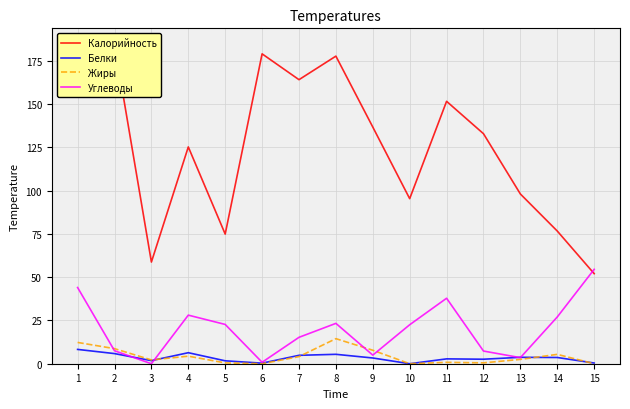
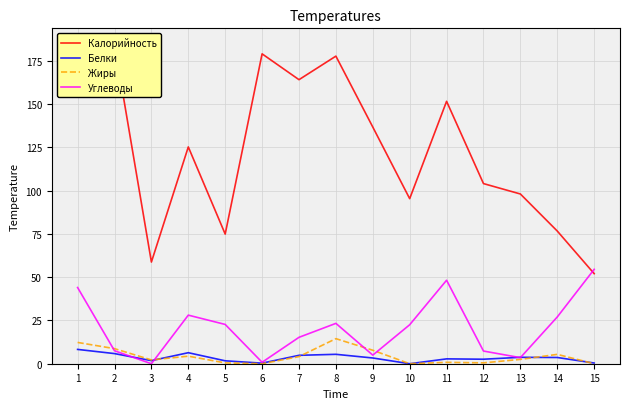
  {
    "Калорийность": {
      "3": 59,
      "4": 125,
      "5": 75,
      "6": 179,
      "7": 164,
      "8": 178,
      "9": 137,
      "10": 95,
      "11": 152,
-     "12": 133,
+     "12": 104,
      "13": 98,
      "14": 77,
      "15": 52
    },
    "Белки": {
      "1": 8,
      "2": 6,
      "4": 6,
      "8": 5,
      "9": 3,
      "11": 3,
      "12": 3,
      "14": 4
    },
    "Жиры": {
      "1": 12,
      "4": 4,
      "8": 14,
      "9": 8,
      "11": 1,
      "12": 1,
      "14": 5
    },
    "Углеводы": {
      "1": 44,
      "3": 0,
      "4": 28,
      "5": 23,
      "7": 15,
      "8": 23,
      "9": 5,
      "10": 23,
-     "11": 38,
+     "11": 48,
      "12": 7,
      "14": 27,
      "15": 55
    }
  }
